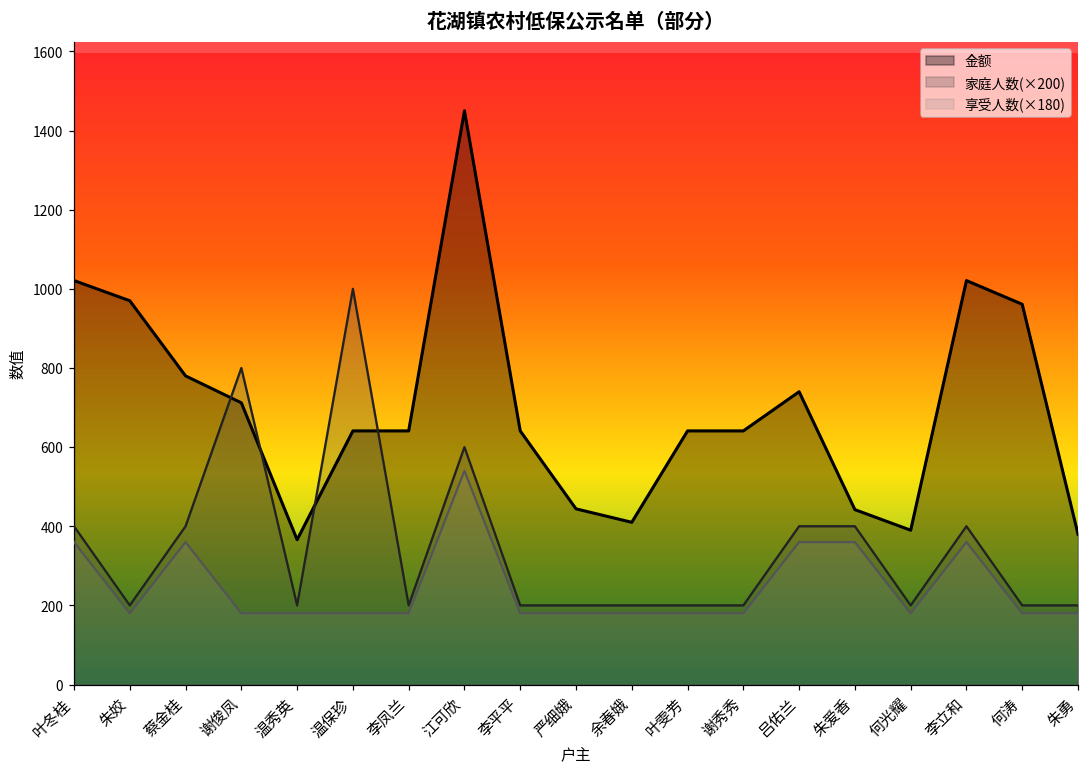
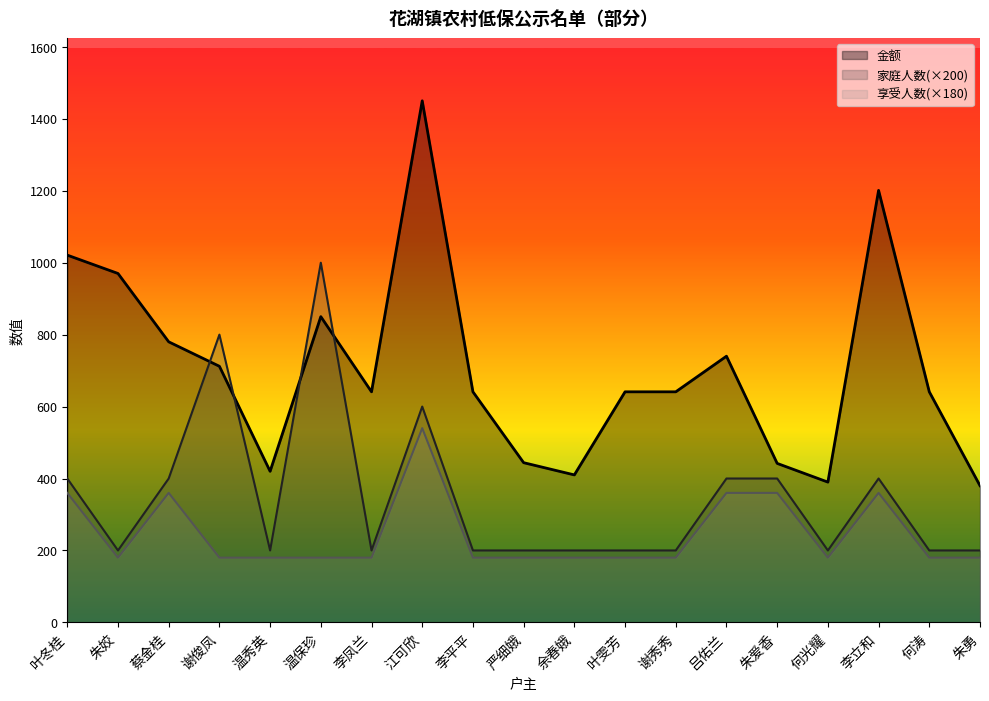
  {
    "金额": {
      "叶冬桂": 1020,
      "朱姣": 970,
      "蔡金桂": 780,
      "谢俊凤": 710,
-     "温秀英": 370,
-     "温保珍": 640,
+     "温秀英": 420,
+     "温保珍": 850,
      "李凤兰": 640,
      "江可欣": 1450,
      "李平平": 640,
      "严细娥": 440,
      "余春娥": 410,
      "叶雯芳": 640,
      "谢秀秀": 640,
      "吕佑兰": 740,
      "朱爱香": 440,
      "何光耀": 390,
-     "李立和": 1020,
-     "何涛": 960,
+     "李立和": 1200,
+     "何涛": 640,
      "朱勇": 380
    }
  }
